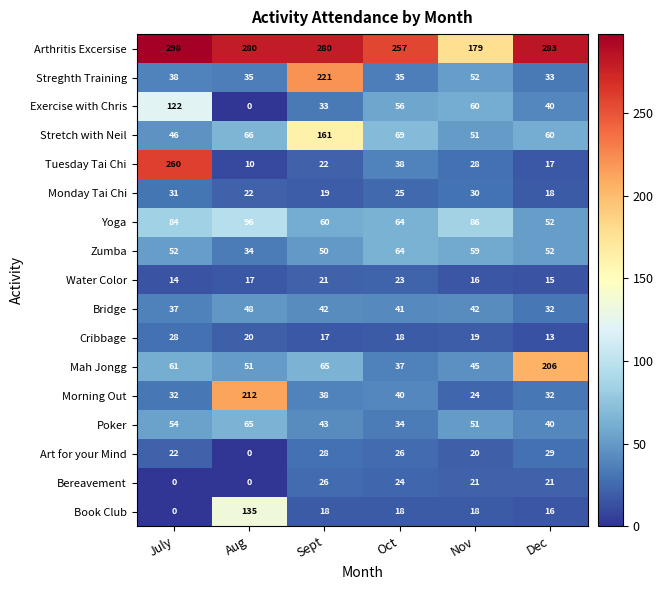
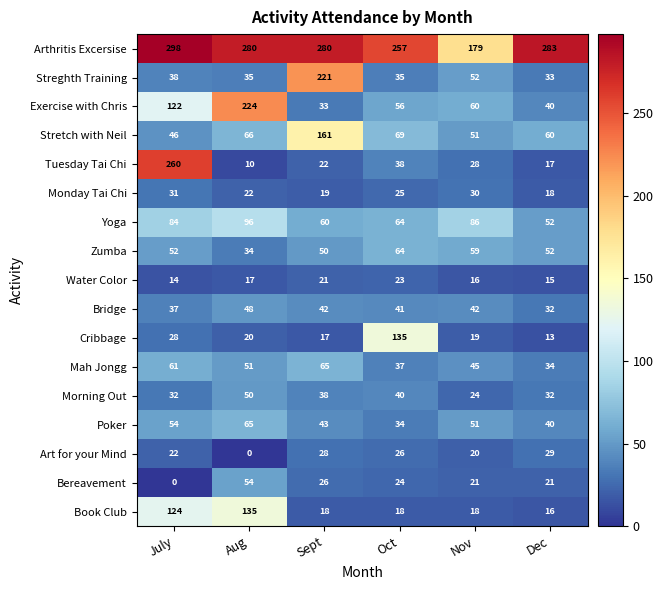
  {
    "Arthritis Excersise": {
      "July": 298,
      "Aug": 280,
      "Sept": 280,
      "Oct": 257,
      "Nov": 179,
      "Dec": 283
    },
    "Streghth Training": {
      "July": 38,
      "Aug": 35,
      "Sept": 221,
      "Oct": 35,
      "Nov": 52,
      "Dec": 33
    },
    "Exercise with Chris": {
      "July": 122,
-     "Aug": 0,
+     "Aug": 224,
      "Sept": 33,
      "Oct": 56,
      "Nov": 60,
      "Dec": 40
    },
    "Stretch with Neil": {
      "July": 46,
      "Aug": 66,
      "Sept": 161,
      "Oct": 69,
      "Nov": 51,
      "Dec": 60
    },
    "Tuesday Tai Chi": {
      "July": 260,
      "Aug": 10,
      "Sept": 22,
      "Oct": 38,
      "Nov": 28,
      "Dec": 17
    },
    "Monday Tai Chi": {
      "July": 31,
      "Aug": 22,
      "Sept": 19,
      "Oct": 25,
      "Nov": 30,
      "Dec": 18
    },
    "Yoga": {
      "July": 84,
      "Aug": 96,
      "Sept": 60,
      "Oct": 64,
      "Nov": 86,
      "Dec": 52
    },
    "Zumba": {
      "July": 52,
      "Aug": 34,
      "Sept": 50,
      "Oct": 64,
      "Nov": 59,
      "Dec": 52
    },
    "Water Color": {
      "July": 14,
      "Aug": 17,
      "Sept": 21,
      "Oct": 23,
      "Nov": 16,
      "Dec": 15
    },
    "Bridge": {
      "July": 37,
      "Aug": 48,
      "Sept": 42,
      "Oct": 41,
      "Nov": 42,
      "Dec": 32
    },
    "Cribbage": {
      "July": 28,
      "Aug": 20,
      "Sept": 17,
-     "Oct": 18,
+     "Oct": 135,
      "Nov": 19,
      "Dec": 13
    },
    "Mah Jongg": {
      "July": 61,
      "Aug": 51,
      "Sept": 65,
      "Oct": 37,
      "Nov": 45,
-     "Dec": 206
+     "Dec": 34
    },
    "Morning Out": {
      "July": 32,
-     "Aug": 212,
+     "Aug": 50,
      "Sept": 38,
      "Oct": 40,
      "Nov": 24,
      "Dec": 32
    },
    "Poker": {
      "July": 54,
      "Aug": 65,
      "Sept": 43,
      "Oct": 34,
      "Nov": 51,
      "Dec": 40
    },
    "Art for your Mind": {
      "July": 22,
      "Aug": 0,
      "Sept": 28,
      "Oct": 26,
      "Nov": 20,
      "Dec": 29
    },
    "Bereavement": {
      "July": 0,
-     "Aug": 0,
+     "Aug": 54,
      "Sept": 26,
      "Oct": 24,
      "Nov": 21,
      "Dec": 21
    },
    "Book Club": {
-     "July": 0,
+     "July": 124,
      "Aug": 135,
      "Sept": 18,
      "Oct": 18,
      "Nov": 18,
      "Dec": 16
    }
  }
